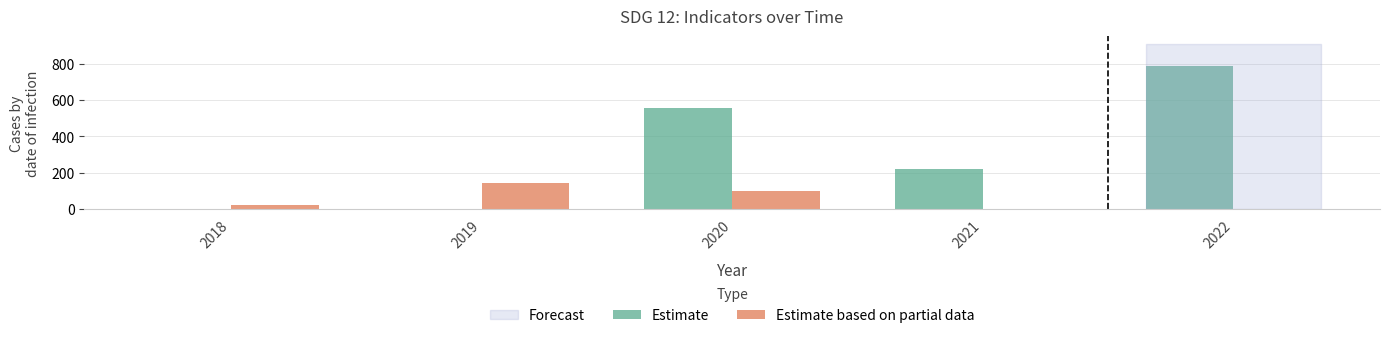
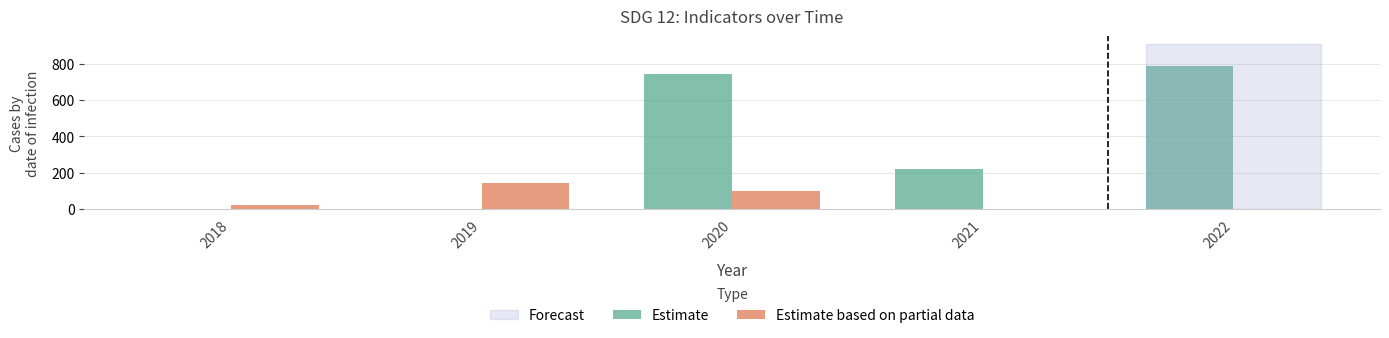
  {
    "Estimate": {
      "2018": 0,
      "2019": 0,
-     "2020": 560,
+     "2020": 740,
      "2021": 220,
      "2022": 790
    },
    "Estimate based on partial data": {
      "2018": 20,
      "2019": 140,
      "2020": 100,
      "2021": 0,
      "2022": 0
    }
  }
